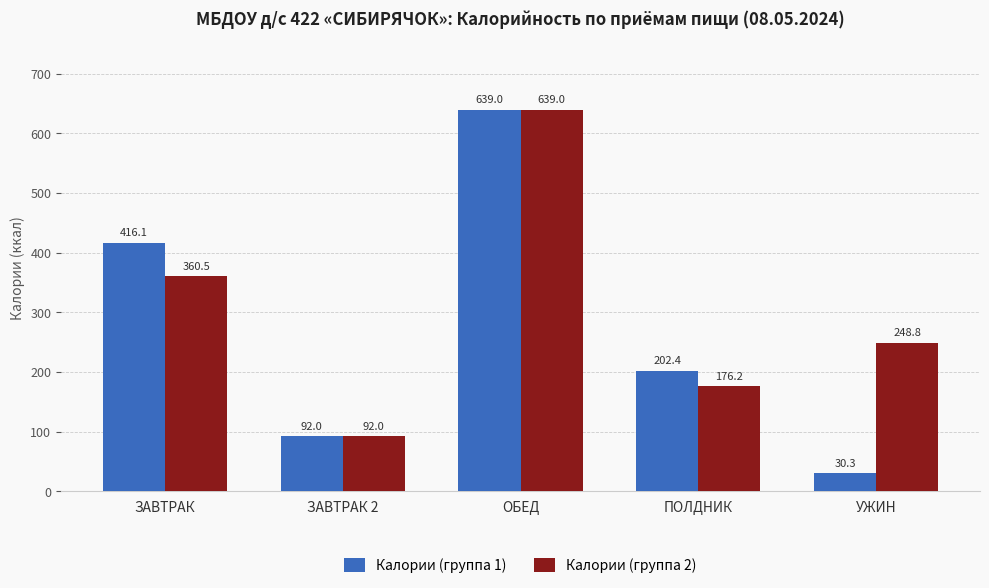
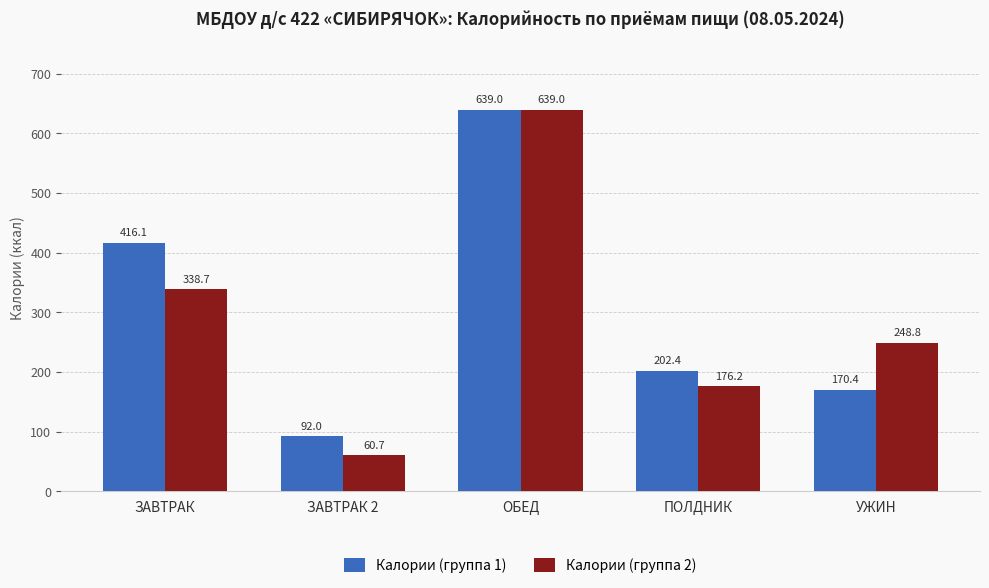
  {
    "Калории (группа 1)": {
      "ЗАВТРАК": 416.1,
      "ЗАВТРАК 2": 92.0,
      "ОБЕД": 639.0,
      "ПОЛДНИК": 202.4,
-     "УЖИН": 30.3
+     "УЖИН": 170.4
    },
    "Калории (группа 2)": {
-     "ЗАВТРАК": 360.5,
-     "ЗАВТРАК 2": 92.0,
+     "ЗАВТРАК": 338.7,
+     "ЗАВТРАК 2": 60.7,
      "ОБЕД": 639.0,
      "ПОЛДНИК": 176.2,
      "УЖИН": 248.8
    }
  }
